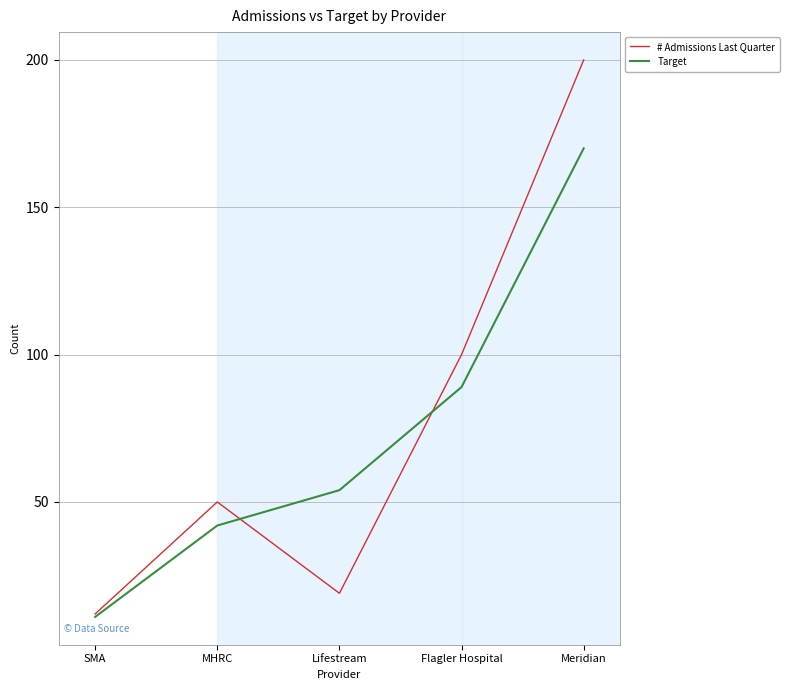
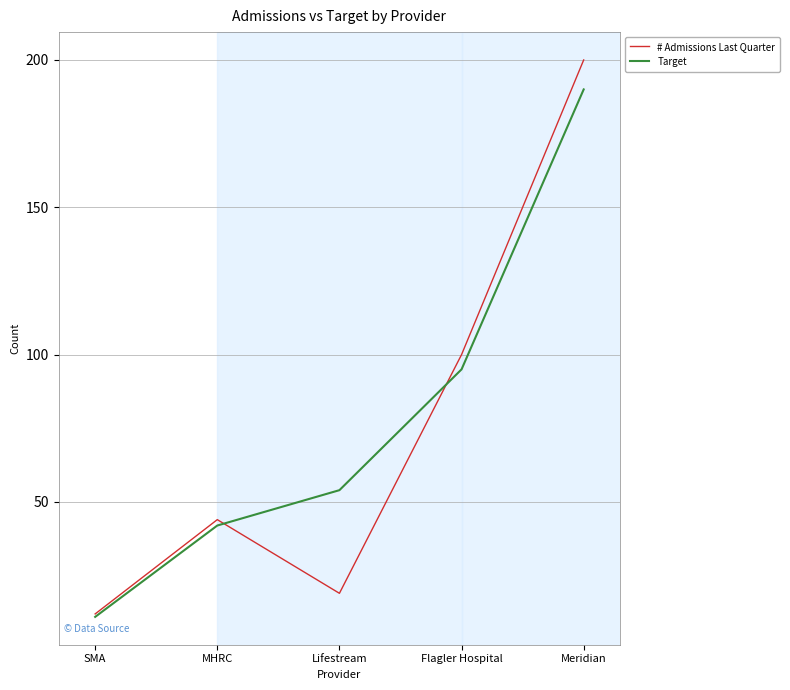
  {
    "# Admissions Last Quarter": {
      "SMA": 12,
-     "MHRC": 50,
+     "MHRC": 44,
      "Lifestream": 19,
      "Flagler Hospital": 100,
      "Meridian": 200
    },
    "Target": {
      "SMA": 11,
      "MHRC": 42,
      "Lifestream": 54,
-     "Flagler Hospital": 89,
-     "Meridian": 170
+     "Flagler Hospital": 95,
+     "Meridian": 190
    }
  }
